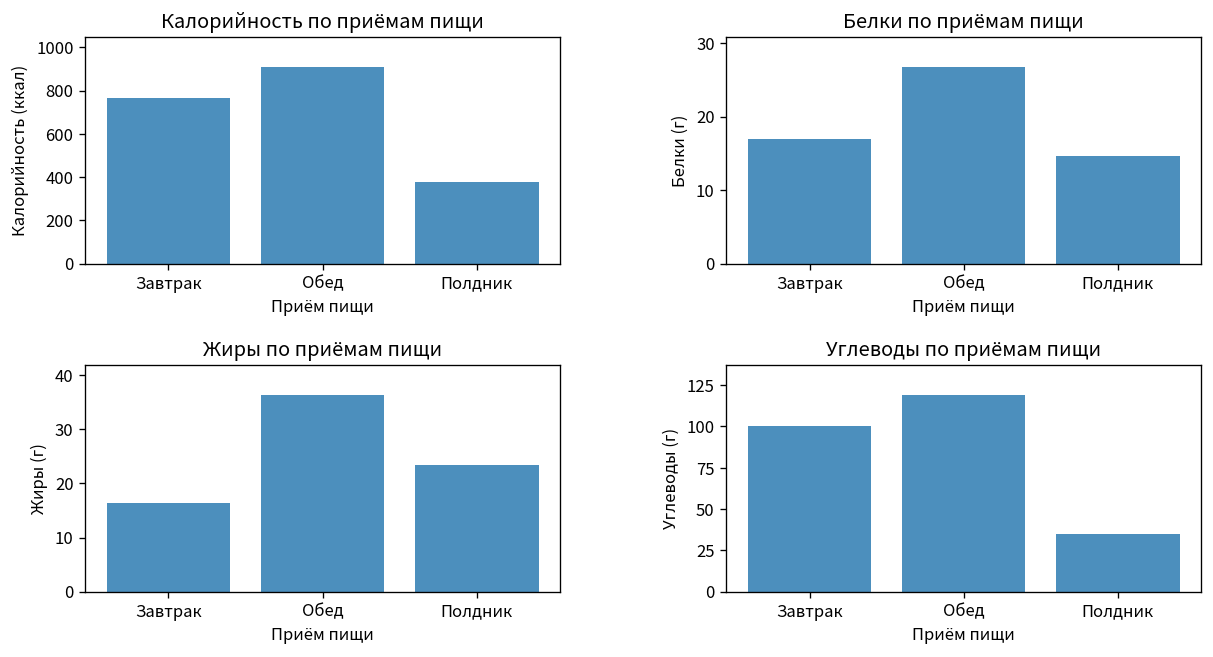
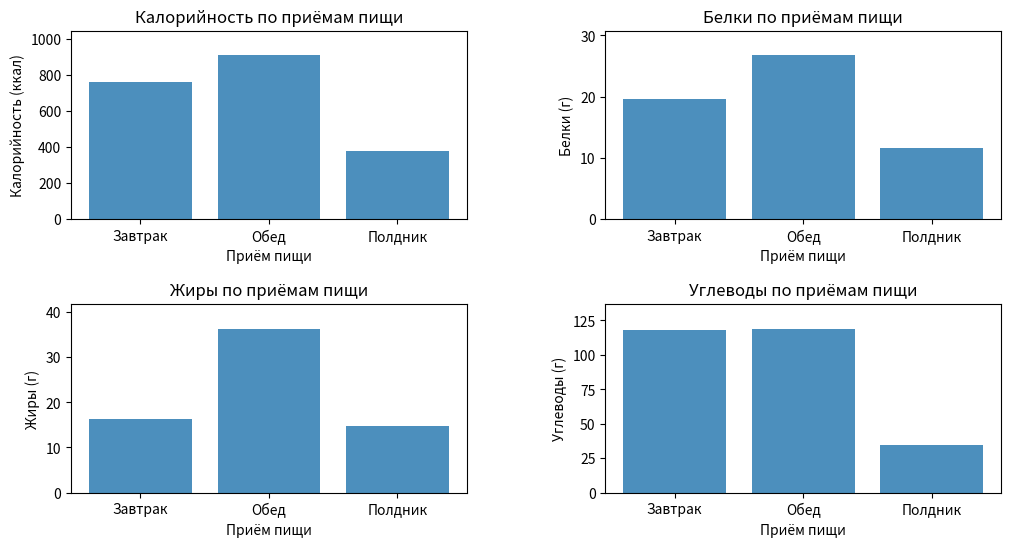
  {
    "Калорийность по приёмам пищи": {
      "Завтрак": 760,
      "Обед": 910,
      "Полдник": 380
    },
    "Белки по приёмам пищи": {
-     "Завтрак": 17,
+     "Завтрак": 20,
      "Обед": 27,
-     "Полдник": 15
+     "Полдник": 12
    },
    "Жиры по приёмам пищи": {
      "Завтрак": 16,
      "Обед": 36,
-     "Полдник": 23
+     "Полдник": 15
    },
    "Углеводы по приёмам пищи": {
-     "Завтрак": 101,
+     "Завтрак": 118,
      "Обед": 119,
      "Полдник": 35
    }
  }
